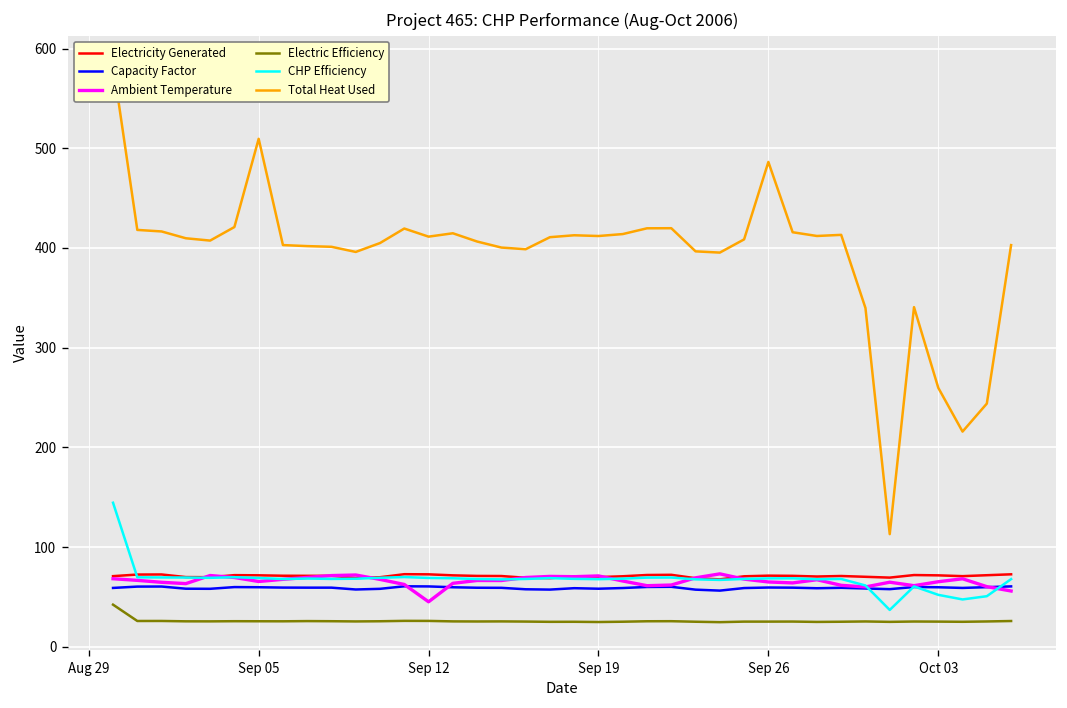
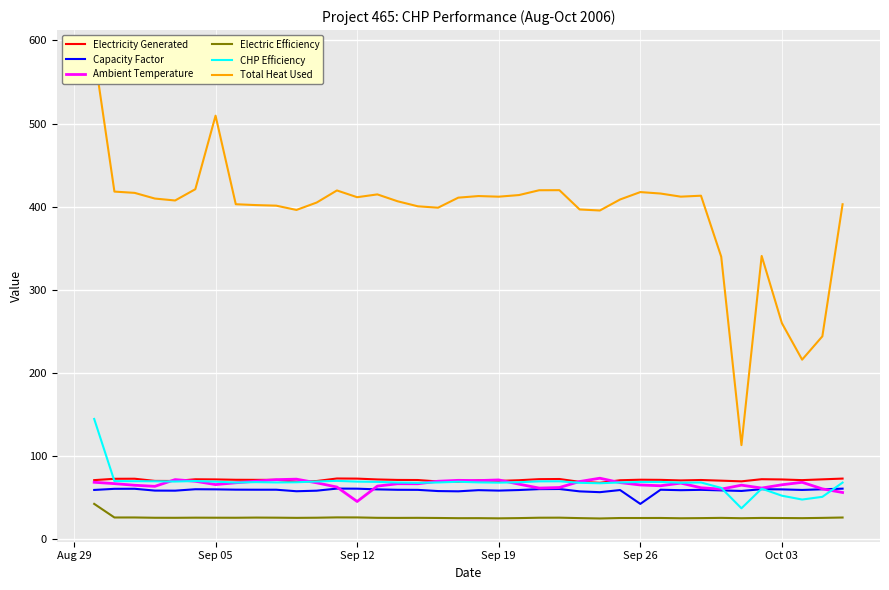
  {
    "Electricity Generated": {
      "Sep 12": 70,
      "Oct 03": 70
    },
    "Capacity Factor": {
      "Sep 05": 60,
      "Sep 12": 60,
      "Sep 19": 60,
-     "Sep 26": 60,
+     "Sep 26": 40,
      "Oct 03": 60
    },
    "Ambient Temperature": {
      "Sep 05": 70,
      "Sep 12": 50,
      "Sep 26": 70,
      "Oct 03": 70
    },
    "Electric Efficiency": {
      "Sep 05": 30,
      "Sep 12": 30,
      "Sep 19": 20,
      "Sep 26": 30,
      "Oct 03": 30
    },
    "CHP Efficiency": {
      "Sep 12": 70,
      "Oct 03": 50
    },
    "Total Heat Used": {
      "Sep 05": 510,
      "Sep 12": 410,
      "Sep 19": 410,
-     "Sep 26": 490,
+     "Sep 26": 420,
      "Oct 03": 260
    }
  }
